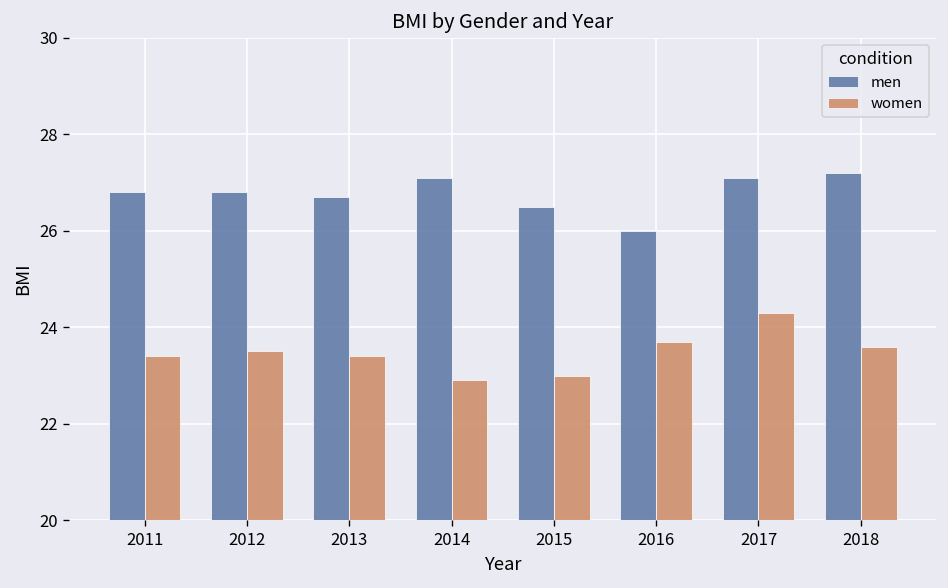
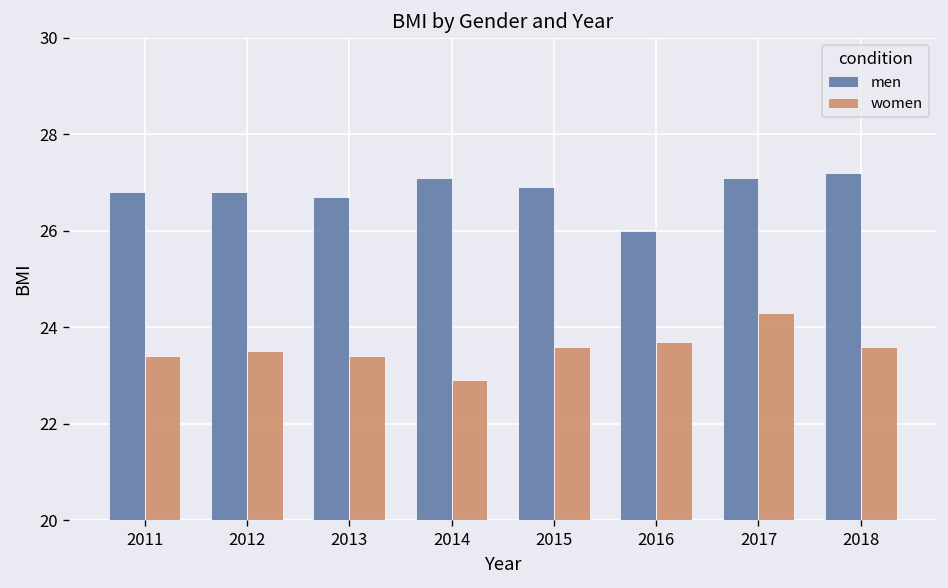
  {
    "men": {
      "2011": 26.8,
      "2012": 26.8,
      "2013": 26.7,
      "2014": 27.1,
-     "2015": 26.5,
+     "2015": 26.9,
      "2016": 26.0,
      "2017": 27.1,
      "2018": 27.2
    },
    "women": {
      "2011": 23.4,
      "2012": 23.5,
      "2013": 23.4,
      "2014": 22.9,
-     "2015": 23.0,
+     "2015": 23.6,
      "2016": 23.7,
      "2017": 24.3,
      "2018": 23.6
    }
  }
